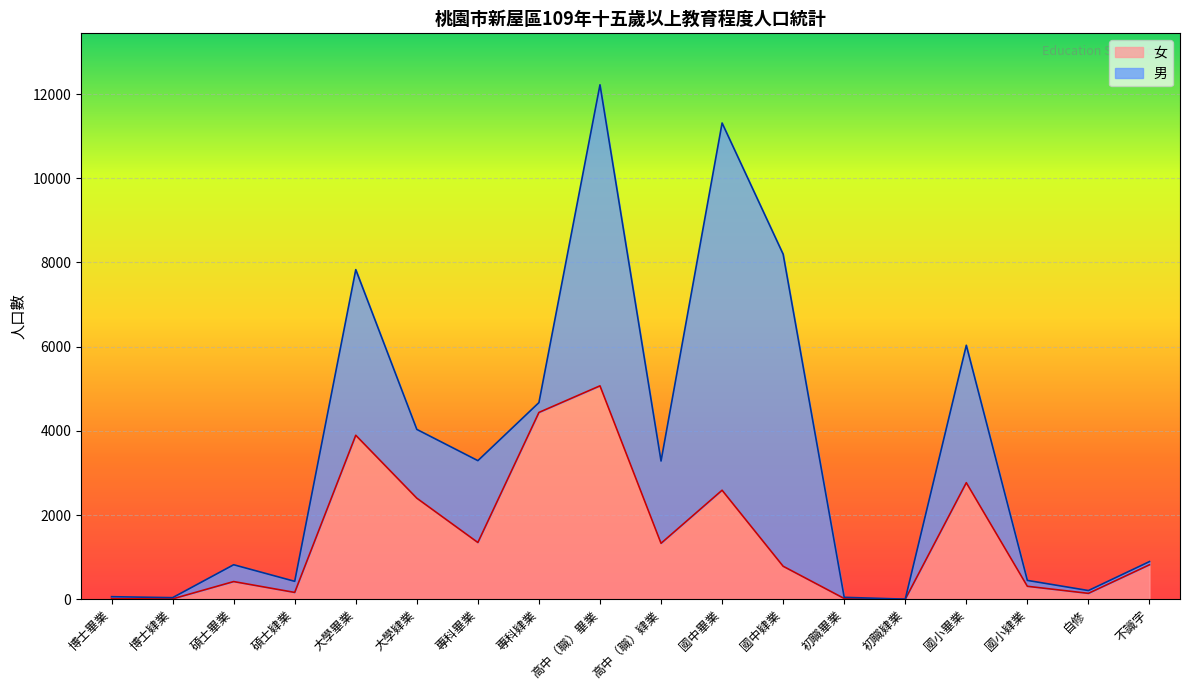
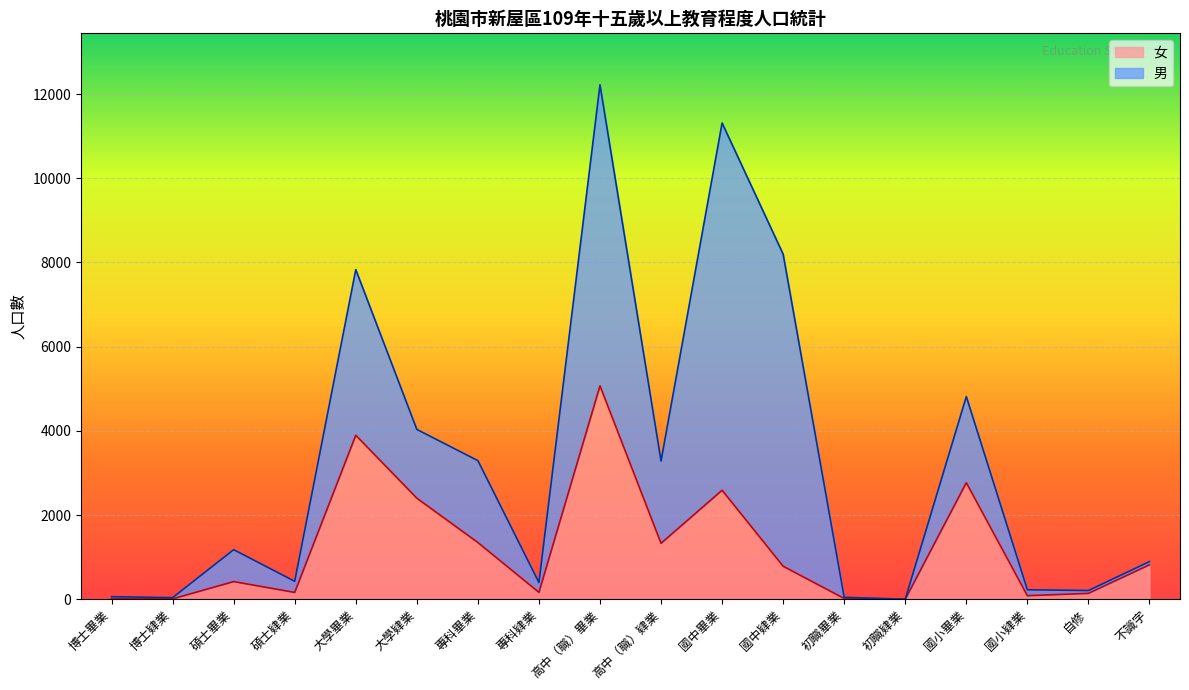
  {
    "女": {
      "碩士畢業": 400,
      "碩士肄業": 200,
      "大學畢業": 3900,
      "大學肄業": 2400,
      "專科畢業": 1300,
-     "專科肄業": 4400,
+     "專科肄業": 200,
      "高中（職）畢業": 5100,
      "高中（職）肄業": 1300,
      "國中畢業": 2600,
      "國中肄業": 800,
      "國小畢業": 2800,
-     "國小肄業": 300,
+     "國小肄業": 100,
      "自修": 100,
      "不識字": 800
    },
    "男": {
-     "碩士畢業": 400,
+     "碩士畢業": 800,
      "碩士肄業": 300,
      "大學畢業": 3900,
      "大學肄業": 1600,
      "專科畢業": 1900,
      "專科肄業": 200,
      "高中（職）畢業": 7200,
      "高中（職）肄業": 2000,
      "國中畢業": 8700,
      "國中肄業": 7400,
-     "國小畢業": 3300,
+     "國小畢業": 2000,
      "國小肄業": 100,
      "自修": 100,
      "不識字": 100
    }
  }
